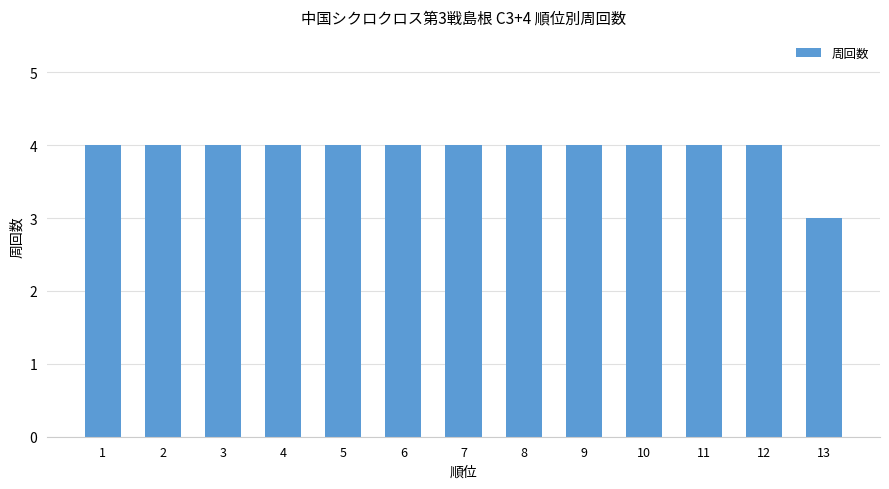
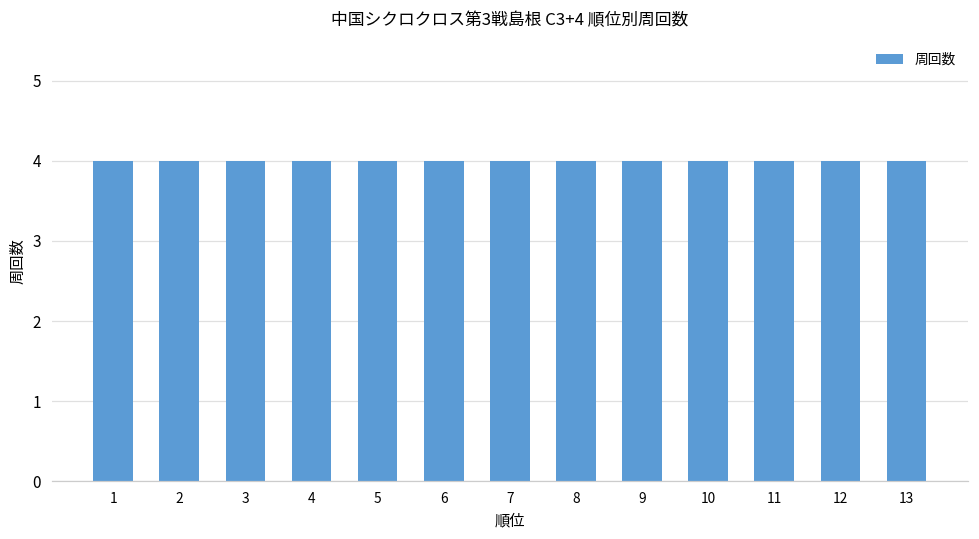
  {
    "1": 4,
    "2": 4,
    "3": 4,
    "4": 4,
    "5": 4,
    "6": 4,
    "7": 4,
    "8": 4,
    "9": 4,
    "10": 4,
    "11": 4,
    "12": 4,
-   "13": 3
+   "13": 4
  }
